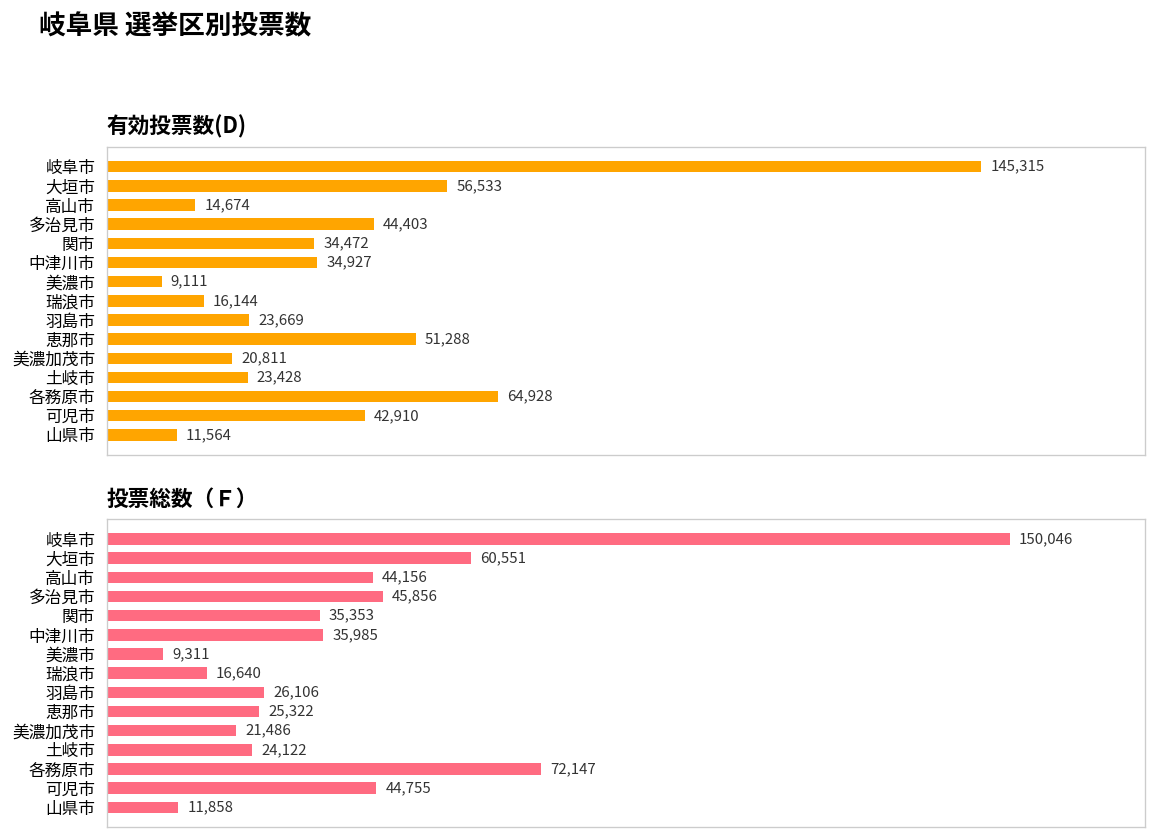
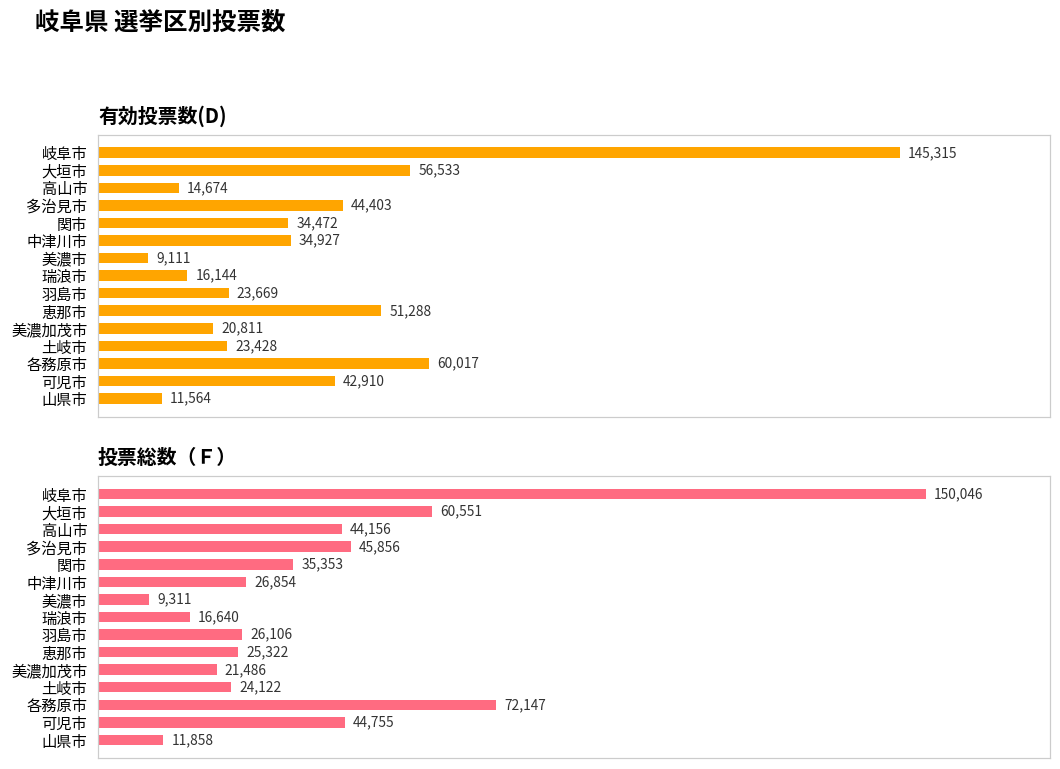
  {
    "有効投票数(D)": {
      "岐阜市": "145,315",
      "大垣市": "56,533",
      "高山市": "14,674",
      "多治見市": "44,403",
      "関市": "34,472",
      "中津川市": "34,927",
      "美濃市": "9,111",
      "瑞浪市": "16,144",
      "羽島市": "23,669",
      "恵那市": "51,288",
      "美濃加茂市": "20,811",
      "土岐市": "23,428",
-     "各務原市": "64,928",
+     "各務原市": "60,017",
      "可児市": "42,910",
      "山県市": "11,564"
    },
    "投票総数（Ｆ）": {
      "岐阜市": "150,046",
      "大垣市": "60,551",
      "高山市": "44,156",
      "多治見市": "45,856",
      "関市": "35,353",
-     "中津川市": "35,985",
+     "中津川市": "26,854",
      "美濃市": "9,311",
      "瑞浪市": "16,640",
      "羽島市": "26,106",
      "恵那市": "25,322",
      "美濃加茂市": "21,486",
      "土岐市": "24,122",
      "各務原市": "72,147",
      "可児市": "44,755",
      "山県市": "11,858"
    }
  }
